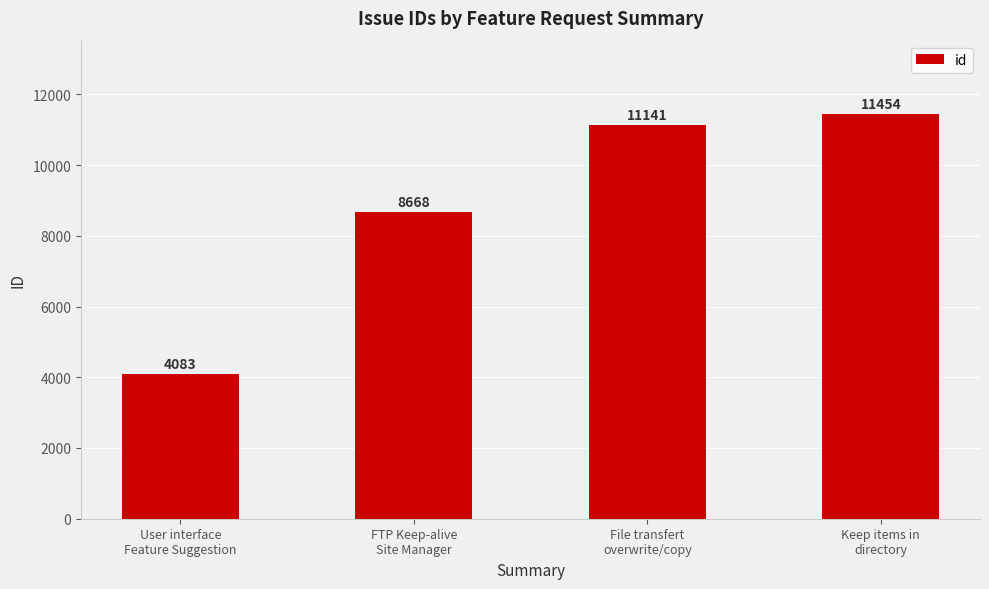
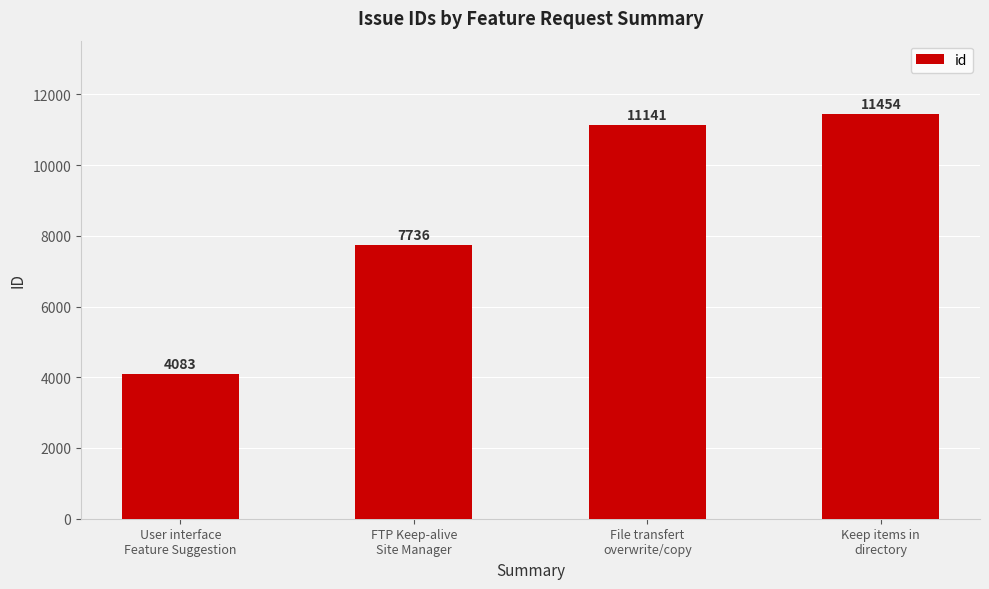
  {
    "User interface Feature Suggestion": 4083,
-   "FTP Keep-alive Site Manager": 8668,
+   "FTP Keep-alive Site Manager": 7736,
    "File transfert overwrite/copy": 11141,
    "Keep items in directory": 11454
  }
